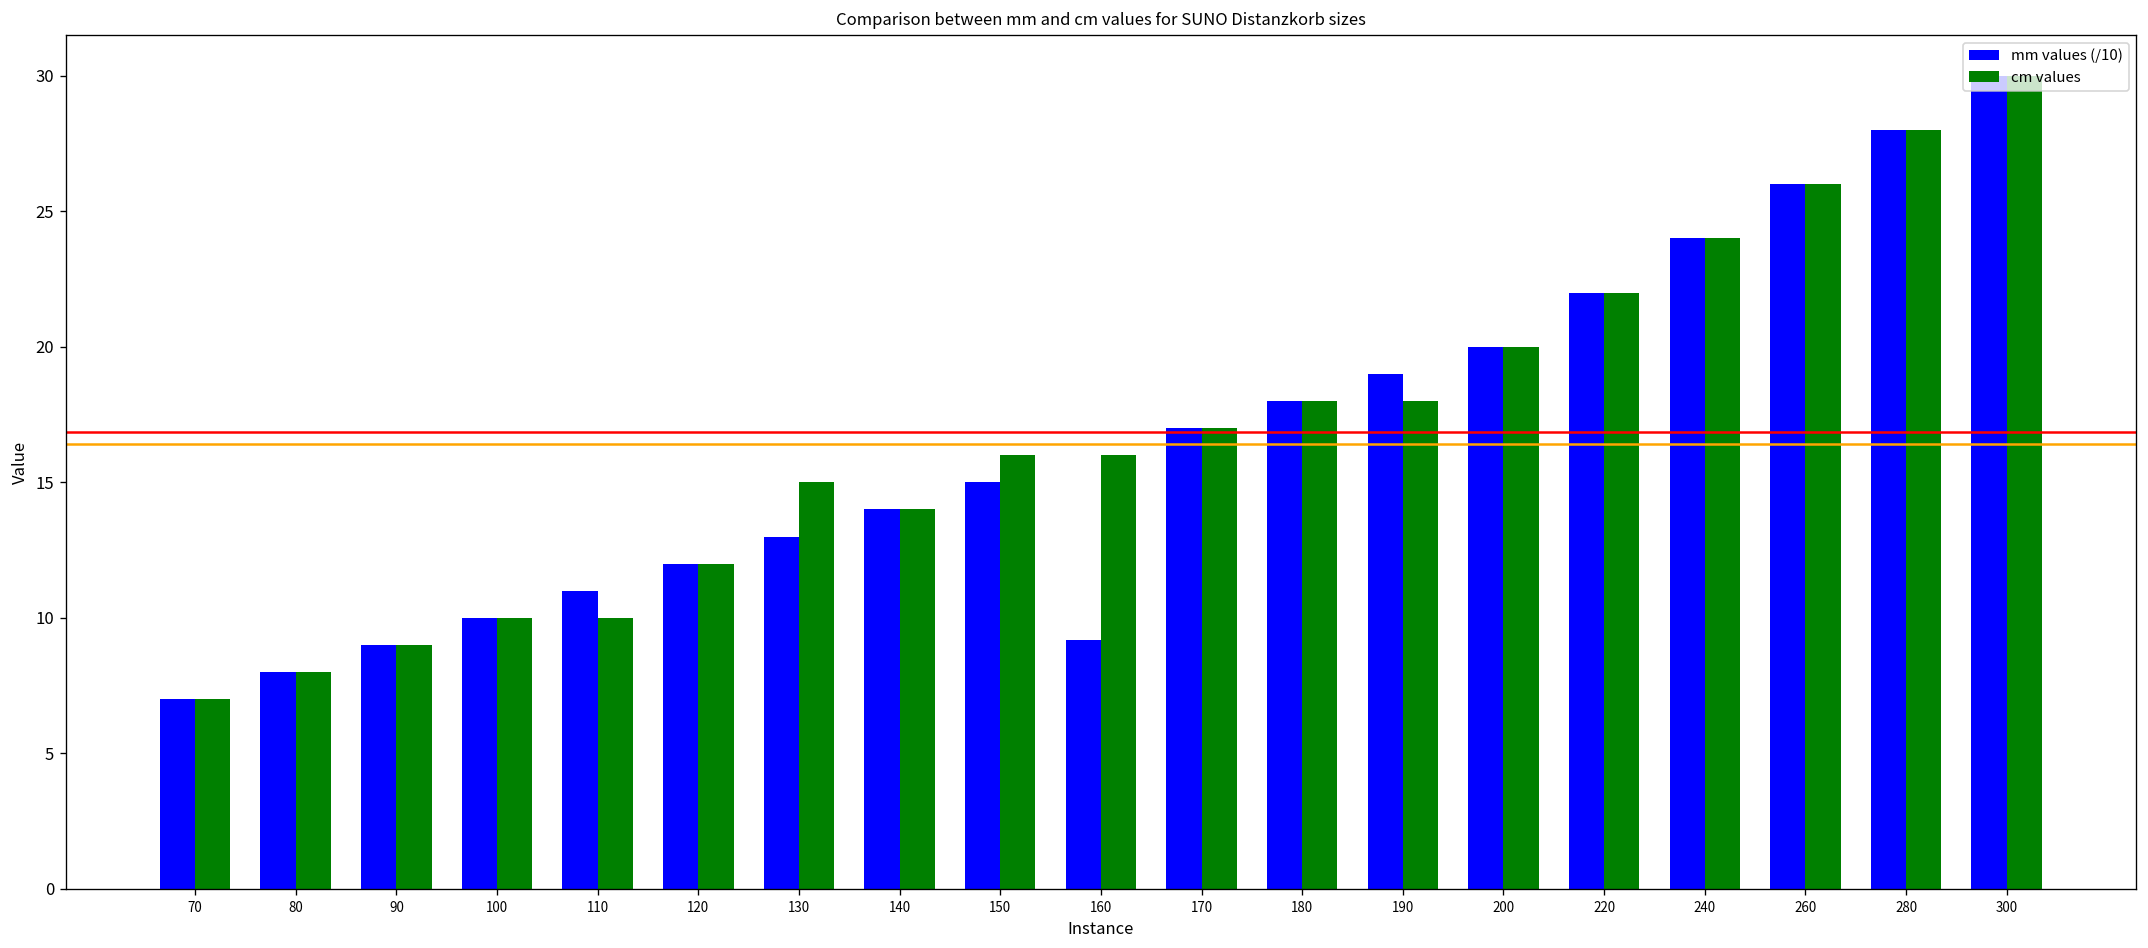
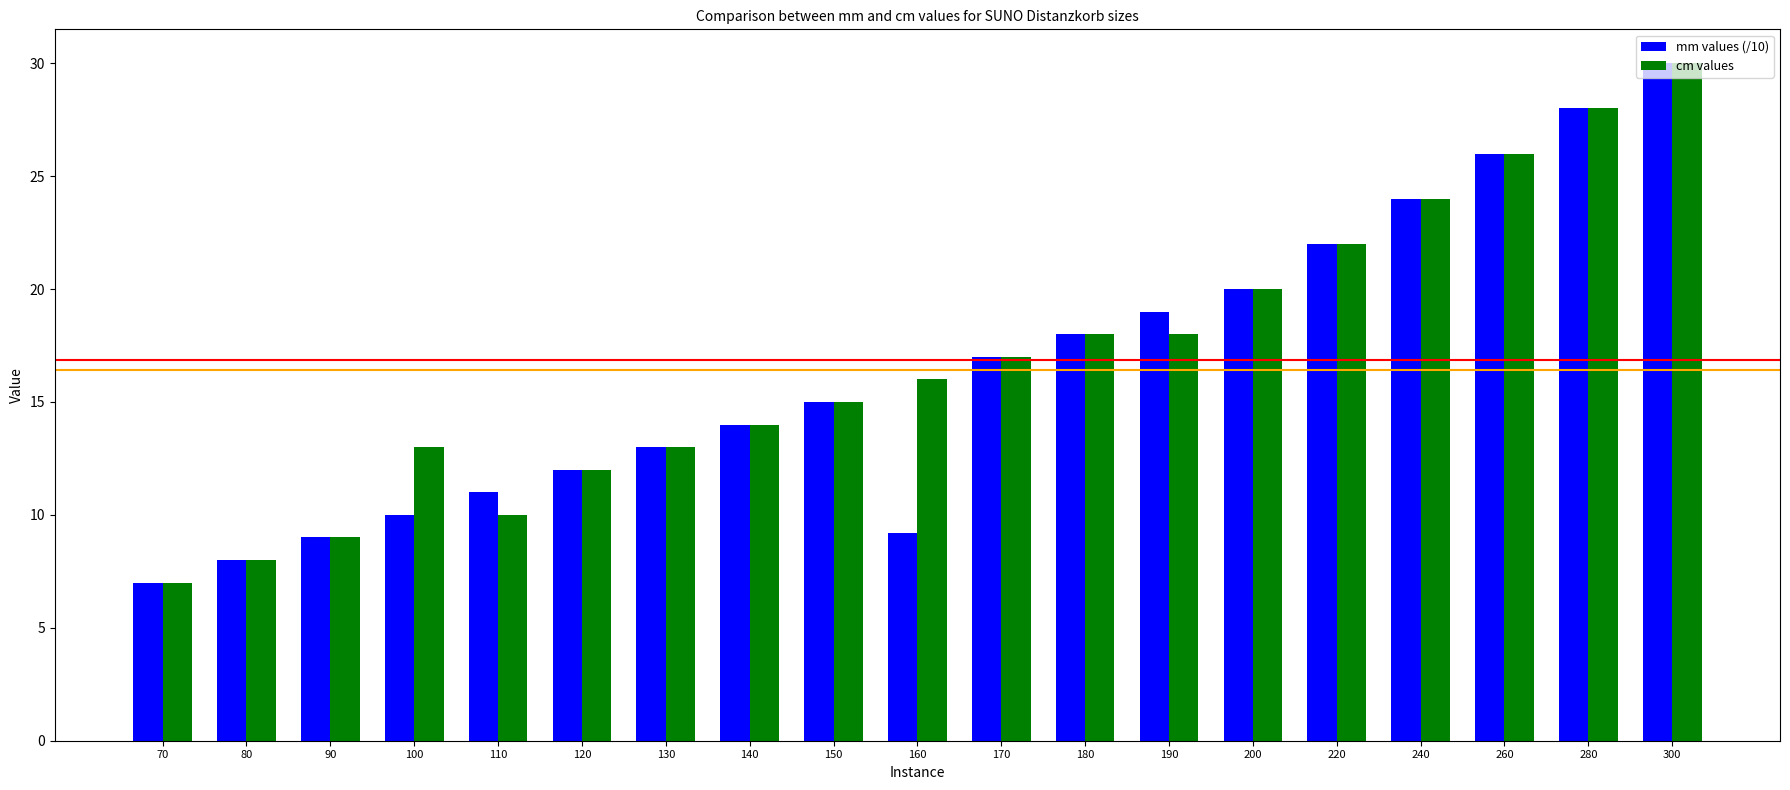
  {
    "mm values (/10)": {
      "70": 7,
      "80": 8,
      "90": 9,
      "100": 10,
      "110": 11,
      "120": 12,
      "130": 13,
      "140": 14,
      "150": 15,
      "160": 9.2,
      "170": 17,
      "180": 18,
      "190": 19,
      "200": 20,
      "220": 22,
      "240": 24,
      "260": 26,
      "280": 28
    },
    "cm values": {
      "70": 7,
      "80": 8,
      "90": 9,
-     "100": 10,
+     "100": 13,
      "110": 10,
      "120": 12,
-     "130": 15,
+     "130": 13,
      "140": 14,
-     "150": 16,
+     "150": 15,
      "160": 16,
      "170": 17,
      "180": 18,
      "190": 18,
      "200": 20,
      "220": 22,
      "240": 24,
      "260": 26,
      "280": 28
    }
  }
